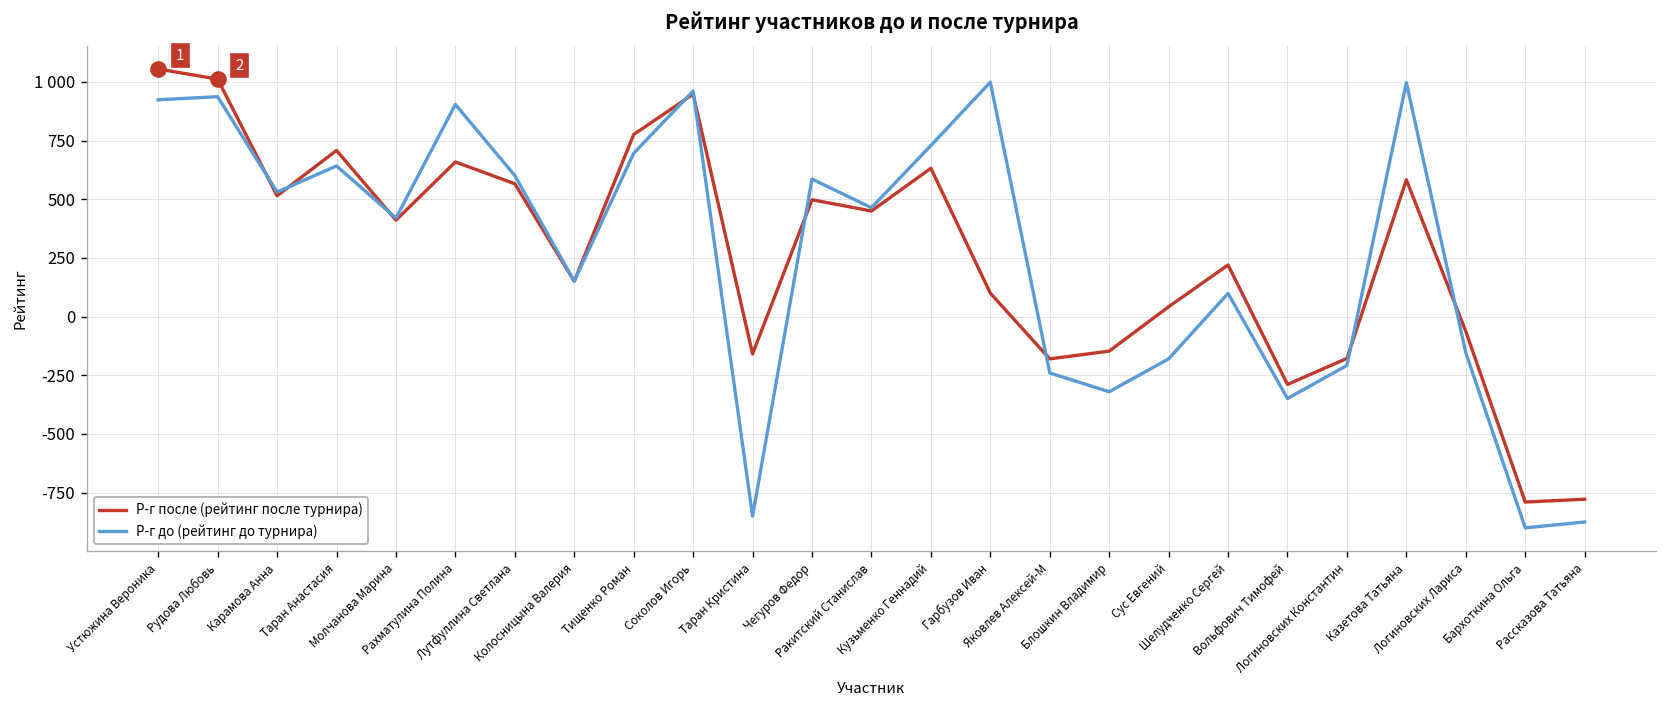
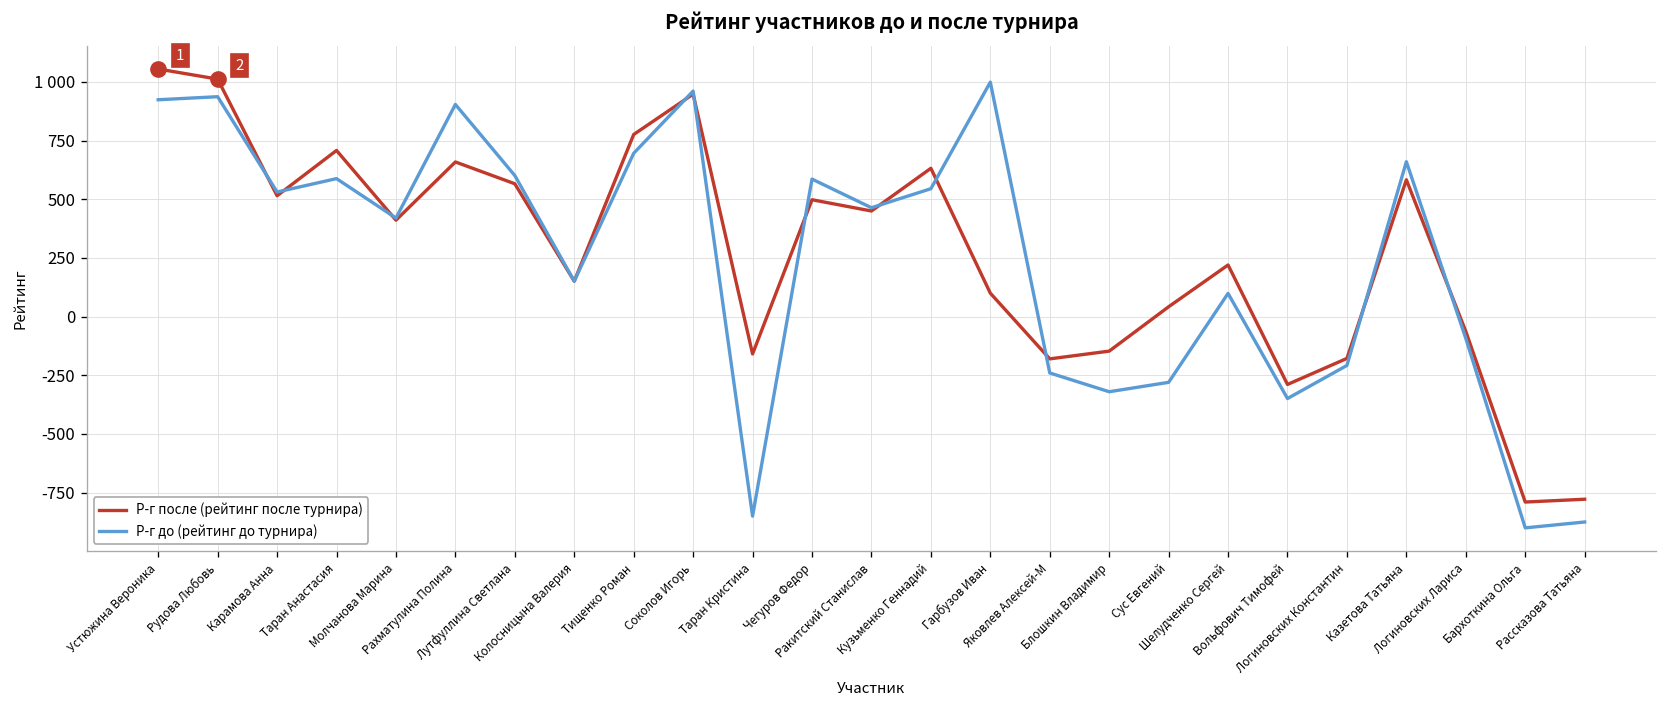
  {
    "Р-г до (рейтинг до турнира)": {
      "Устюжина Вероника": 920,
      "Рудова Любовь": 940,
      "Карамова Анна": 530,
-     "Таран Анастасия": 640,
+     "Таран Анастасия": 590,
      "Рахматулина Полина": 900,
      "Лутфуллина Светлана": 600,
      "Тищенко Роман": 700,
      "Таран Кристина": -850,
      "Чегуров Федор": 590,
      "Ракитский Станислав": 460,
-     "Кузьменко Геннадий": 730,
+     "Кузьменко Геннадий": 550,
      "Гарбузов Иван": 1000,
      "Яковлев Алексей-М": -240,
      "Блошкин Владимир": -320,
-     "Сус Евгений": -180,
+     "Сус Евгений": -280,
      "Шелудченко Сергей": 100,
      "Вольфович Тимофей": -350,
      "Логиновских Константин": -210,
-     "Казетова Татьяна": 1000,
-     "Логиновских Лариса": -150,
+     "Казетова Татьяна": 660,
+     "Логиновских Лариса": -90,
      "Бархоткина Ольга": -900,
      "Рассказова Татьяна": -880
    }
  }
